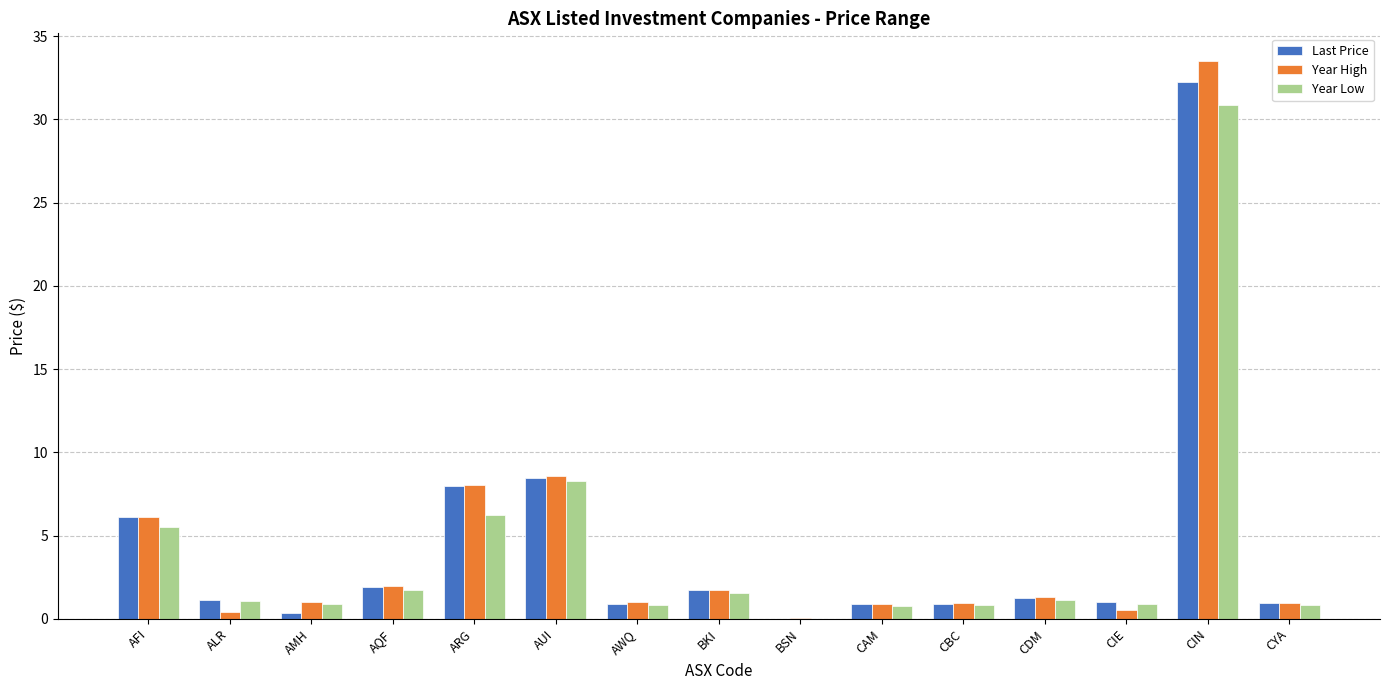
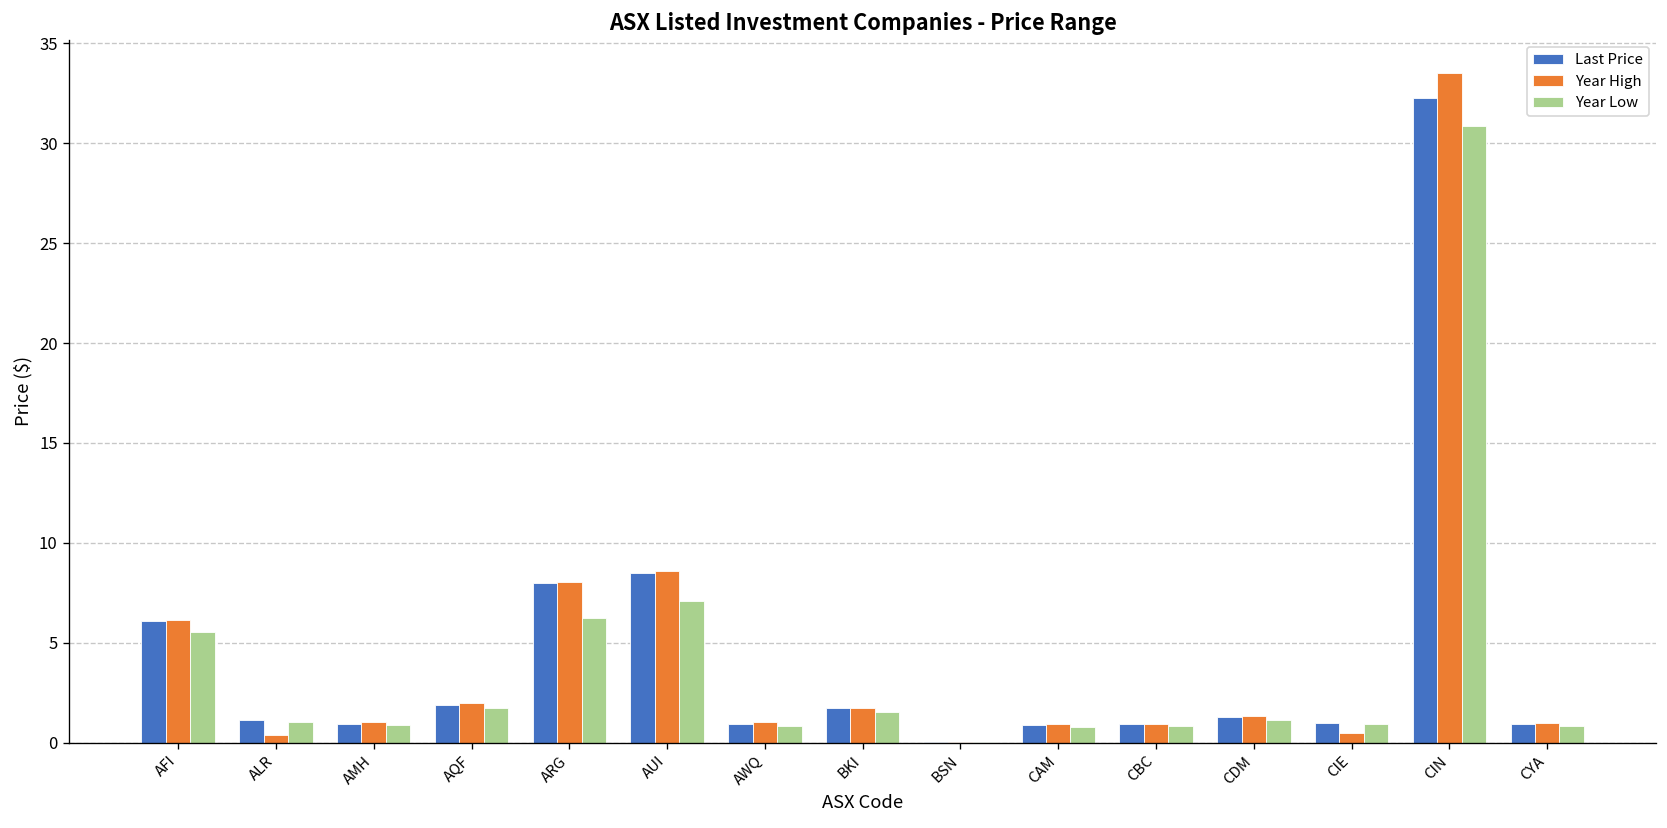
  {
    "Last Price": {
      "AFI": 6.1,
      "ALR": 1.2,
-     "AMH": 0.4,
+     "AMH": 0.9,
      "AQF": 1.9,
      "ARG": 8.0,
      "AUI": 8.5,
      "AWQ": 0.9,
      "BKI": 1.7,
      "CAM": 0.9,
      "CBC": 0.9,
      "CDM": 1.3,
      "CIE": 1.0,
      "CIN": 32.3,
      "CYA": 1.0
    },
    "Year High": {
      "AFI": 6.1,
      "ALR": 0.4,
      "AMH": 1.0,
      "AQF": 2.0,
      "ARG": 8.0,
      "AUI": 8.6,
      "AWQ": 1.0,
      "BKI": 1.7,
      "CAM": 0.9,
      "CBC": 1.0,
      "CDM": 1.3,
      "CIE": 0.5,
      "CIN": 33.5,
      "CYA": 1.0
    },
    "Year Low": {
      "AFI": 5.5,
      "ALR": 1.0,
      "AMH": 0.9,
      "AQF": 1.7,
      "ARG": 6.3,
-     "AUI": 8.3,
+     "AUI": 7.1,
      "AWQ": 0.9,
      "BKI": 1.6,
      "CAM": 0.8,
      "CBC": 0.8,
      "CDM": 1.1,
      "CIE": 0.9,
      "CIN": 30.9,
      "CYA": 0.8
    }
  }
